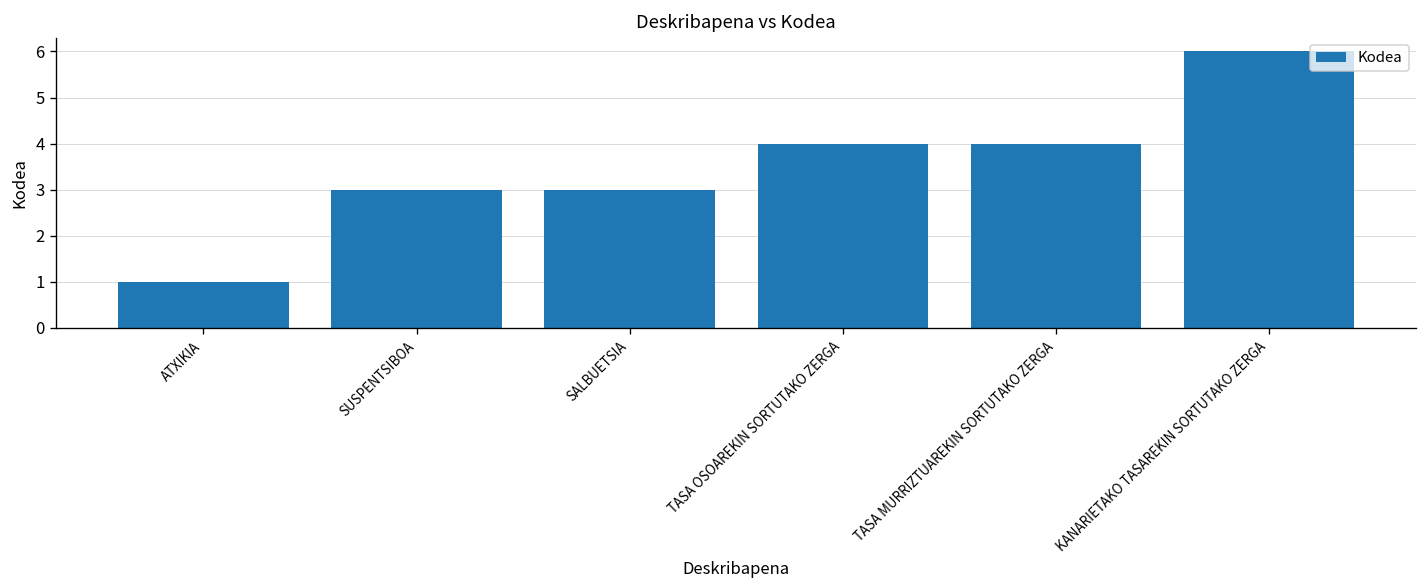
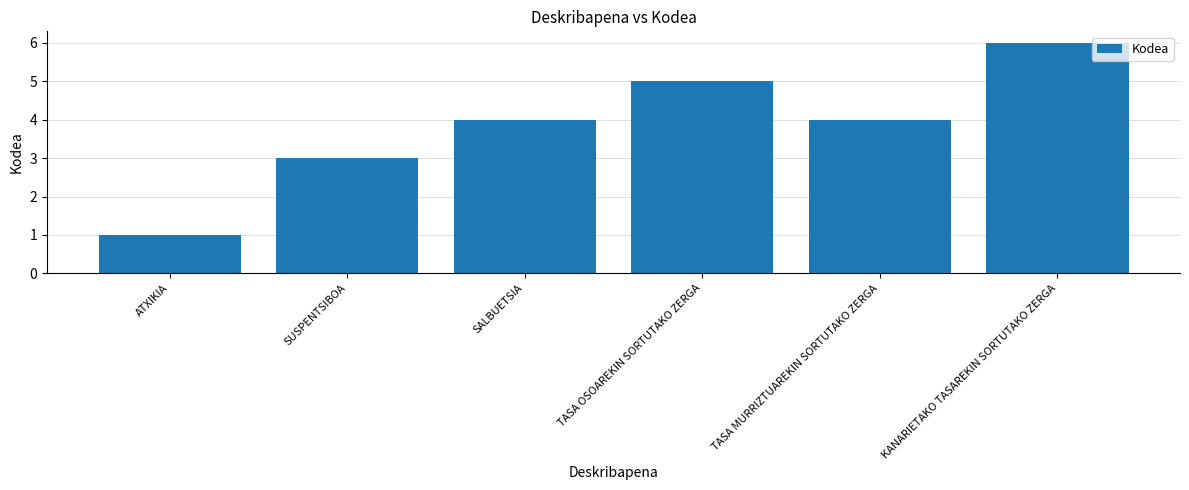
  {
    "ATXIKIA": 1,
    "SUSPENTSIBOA": 3,
-   "SALBUETSIA": 3,
-   "TASA OSOAREKIN SORTUTAKO ZERGA": 4,
+   "SALBUETSIA": 4,
+   "TASA OSOAREKIN SORTUTAKO ZERGA": 5,
    "TASA MURRIZTUAREKIN SORTUTAKO ZERGA": 4,
    "KANARIETAKO TASAREKIN SORTUTAKO ZERGA": 6
  }
